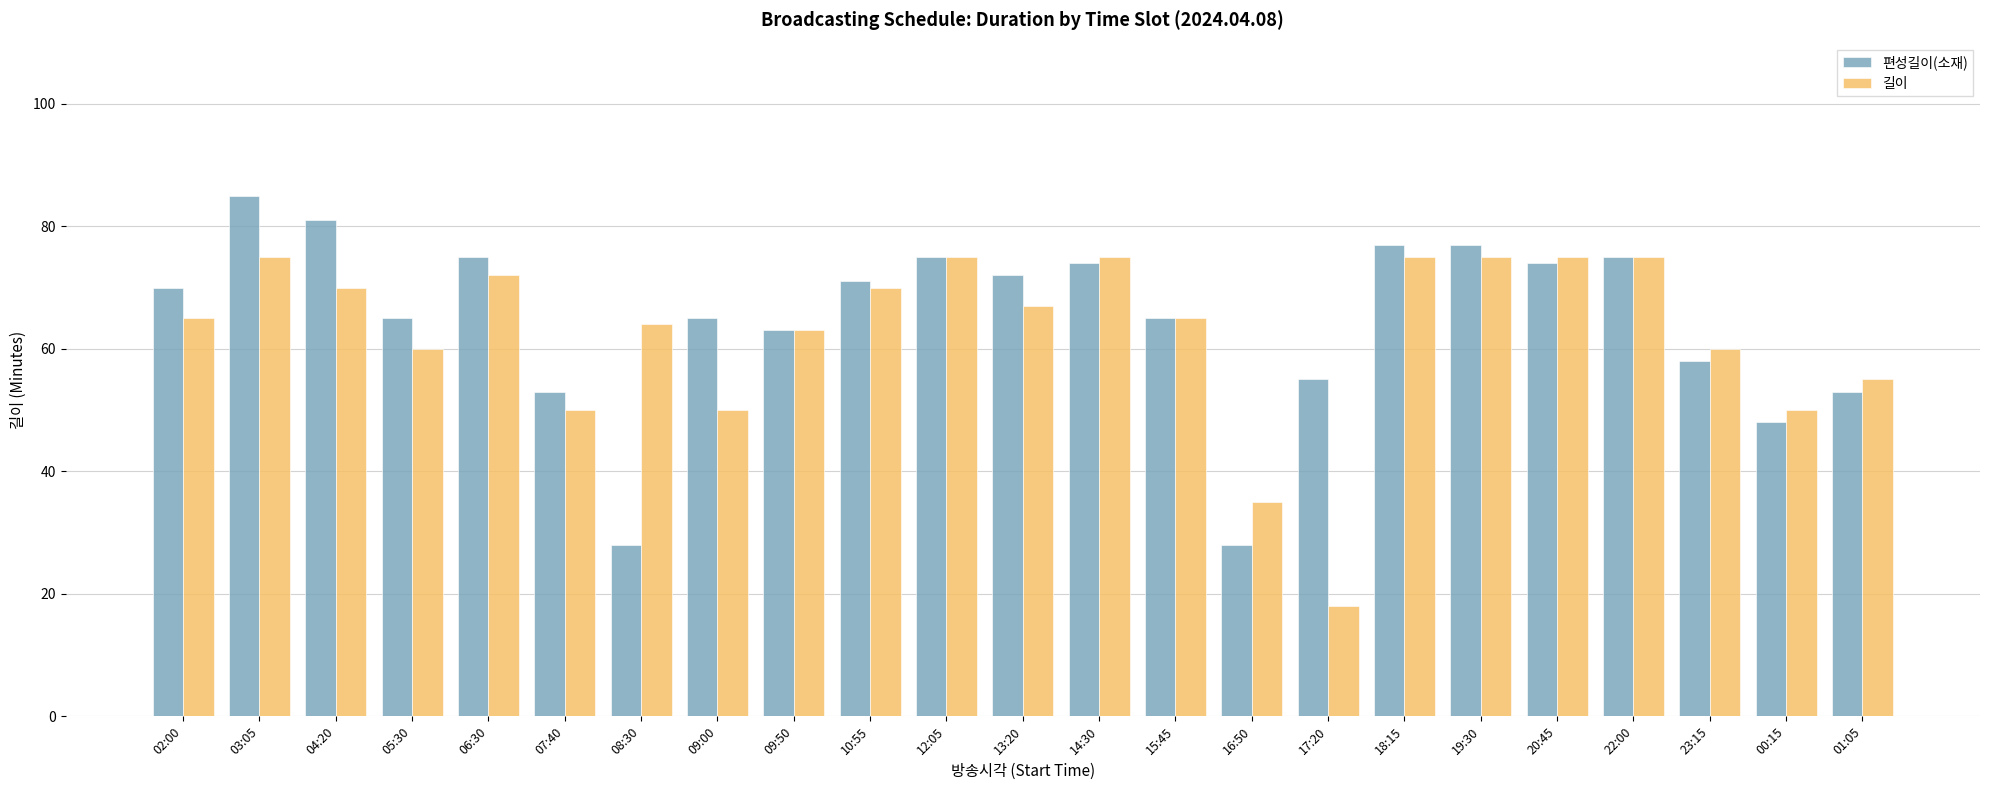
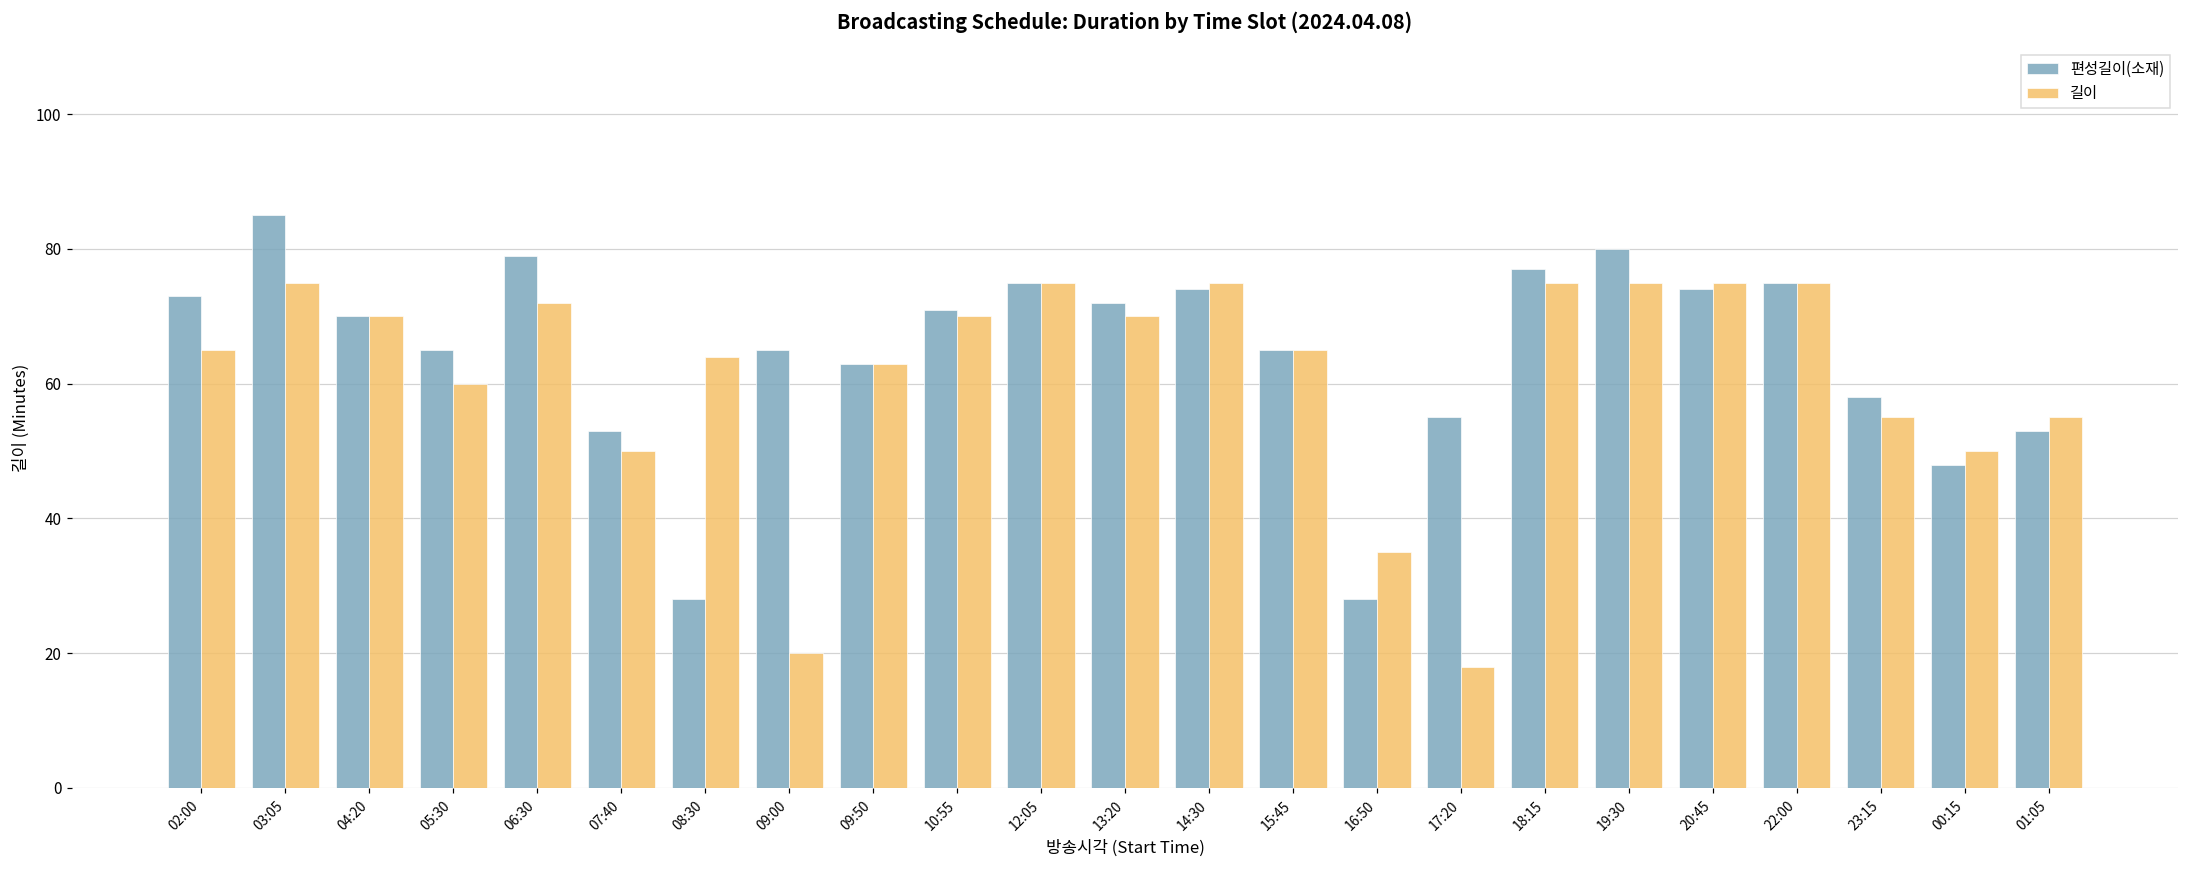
  {
    "편성길이(소재)": {
-     "02:00": 70,
+     "02:00": 73,
      "03:05": 85,
-     "04:20": 81,
+     "04:20": 70,
      "05:30": 65,
-     "06:30": 75,
+     "06:30": 79,
      "07:40": 53,
      "08:30": 28,
      "09:00": 65,
      "09:50": 63,
      "10:55": 71,
      "12:05": 75,
      "13:20": 72,
      "14:30": 74,
      "15:45": 65,
      "16:50": 28,
      "17:20": 55,
      "18:15": 77,
-     "19:30": 77,
+     "19:30": 80,
      "20:45": 74,
      "22:00": 75,
      "23:15": 58,
      "00:15": 48,
      "01:05": 53
    },
    "길이": {
      "02:00": 65,
      "03:05": 75,
      "04:20": 70,
      "05:30": 60,
      "06:30": 72,
      "07:40": 50,
      "08:30": 64,
-     "09:00": 50,
+     "09:00": 20,
      "09:50": 63,
      "10:55": 70,
      "12:05": 75,
-     "13:20": 67,
+     "13:20": 70,
      "14:30": 75,
      "15:45": 65,
      "16:50": 35,
      "17:20": 18,
      "18:15": 75,
      "19:30": 75,
      "20:45": 75,
      "22:00": 75,
-     "23:15": 60,
+     "23:15": 55,
      "00:15": 50,
      "01:05": 55
    }
  }
